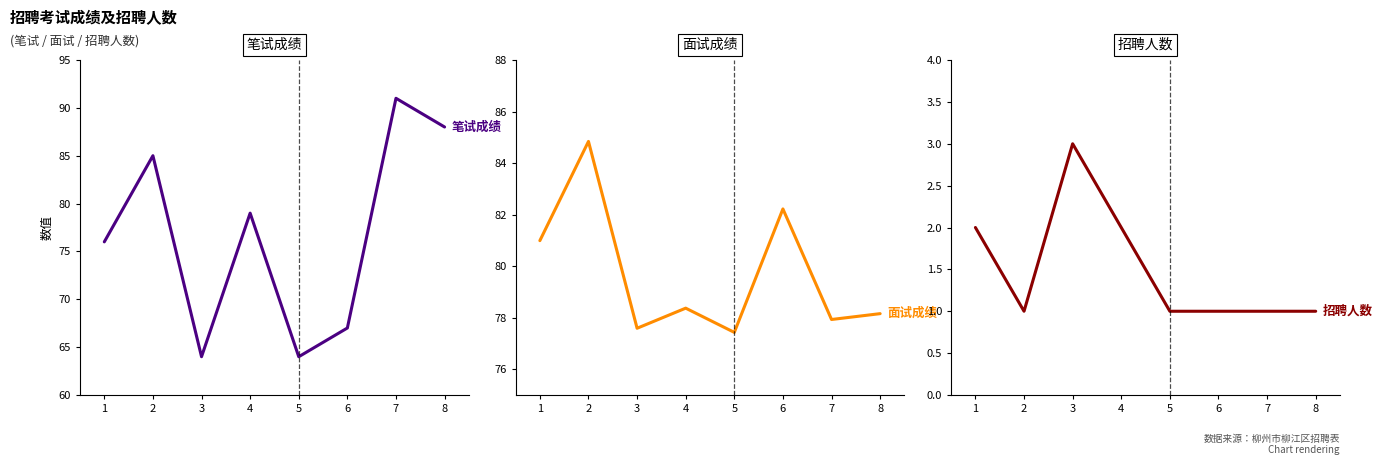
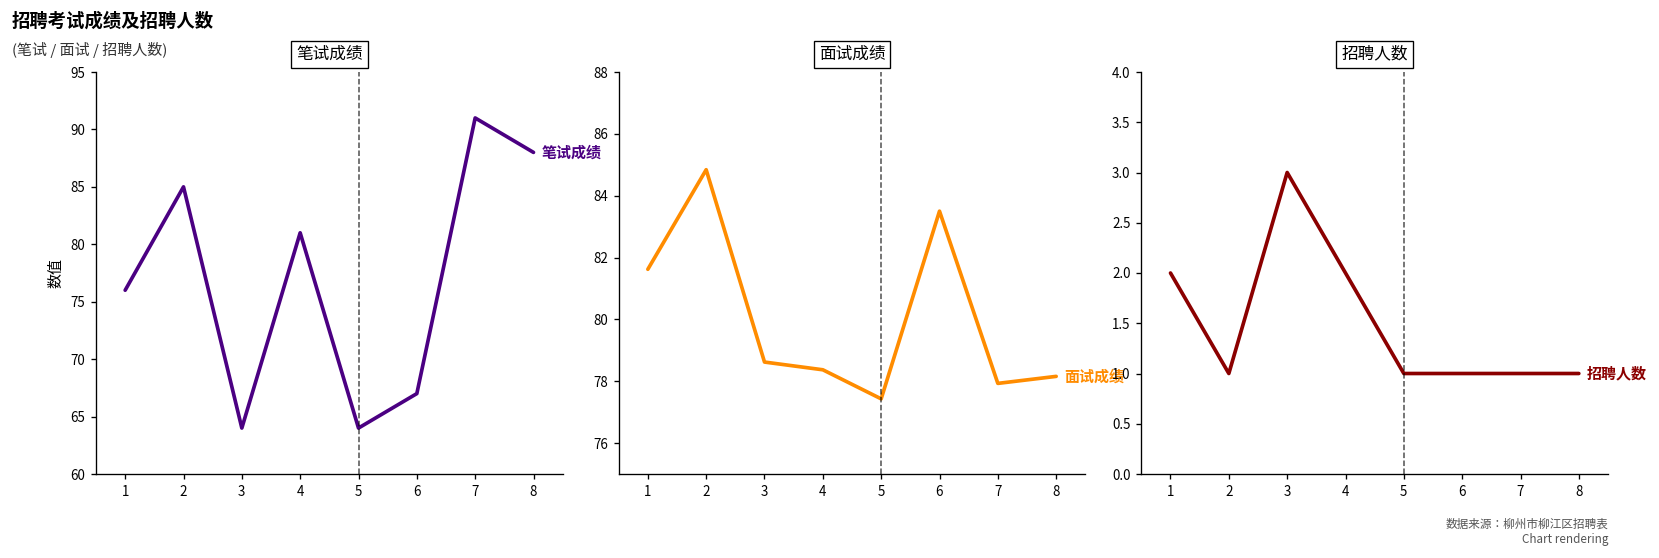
  {
    "笔试成绩": {
      "1": 76,
      "2": 85,
      "3": 64,
-     "4": 79,
+     "4": 81,
      "5": 64,
      "6": 67,
      "7": 91,
      "8": 88
    },
    "面试成绩": {
-     "1": 81.0,
+     "1": 81.6,
      "2": 84.8,
-     "3": 77.6,
+     "3": 78.6,
      "4": 78.4,
      "5": 77.4,
-     "6": 82.2,
+     "6": 83.5,
      "7": 77.9,
      "8": 78.2
    },
    "招聘人数": {
      "1": 2.0,
      "2": 1.0,
      "3": 3.0,
      "4": 2.0,
      "5": 1.0,
      "6": 1.0,
      "7": 1.0,
      "8": 1.0
    }
  }
